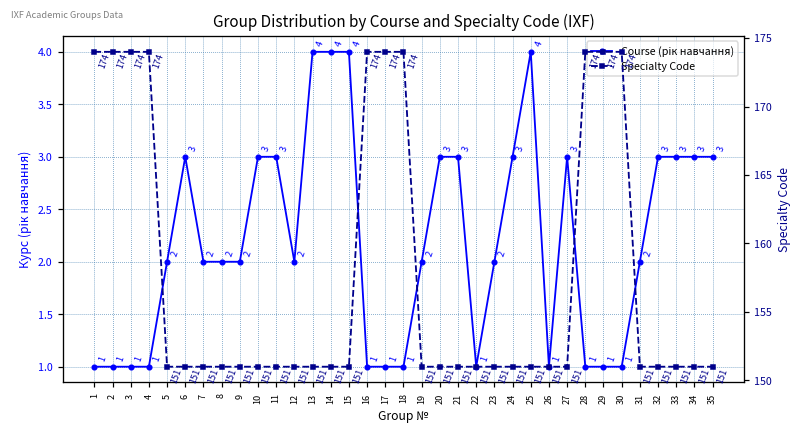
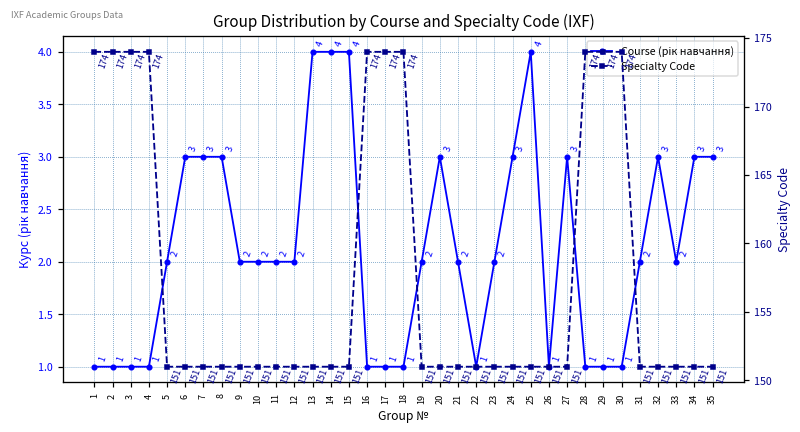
  {
    "Course (рік навчання)": {
      "1": 1,
      "2": 1,
      "3": 1,
      "4": 1,
      "5": 2,
      "6": 3,
-     "7": 2,
-     "8": 2,
+     "7": 3,
+     "8": 3,
      "9": 2,
-     "10": 3,
-     "11": 3,
+     "10": 2,
+     "11": 2,
      "12": 2,
      "13": 4,
      "14": 4,
      "15": 4,
      "16": 1,
      "17": 1,
      "18": 1,
      "19": 2,
      "20": 3,
-     "21": 3,
+     "21": 2,
      "22": 1,
      "23": 2,
      "24": 3,
      "25": 4,
      "26": 1,
      "27": 3,
      "28": 1,
      "29": 1,
      "30": 1,
      "31": 2,
      "32": 3,
-     "33": 3,
+     "33": 2,
      "34": 3,
      "35": 3
    },
    "Specialty Code": {
      "2": 174,
      "3": 174,
      "4": 174,
      "6": 151,
      "7": 151,
      "8": 151,
      "9": 151,
      "10": 151,
      "11": 151,
      "12": 151,
      "13": 151,
      "14": 151,
      "15": 151,
      "17": 174,
      "18": 174,
      "20": 151,
      "21": 151,
      "23": 151,
      "24": 151,
      "25": 151,
      "27": 151,
      "32": 151,
      "33": 151,
      "34": 151,
      "35": 151
    }
  }
